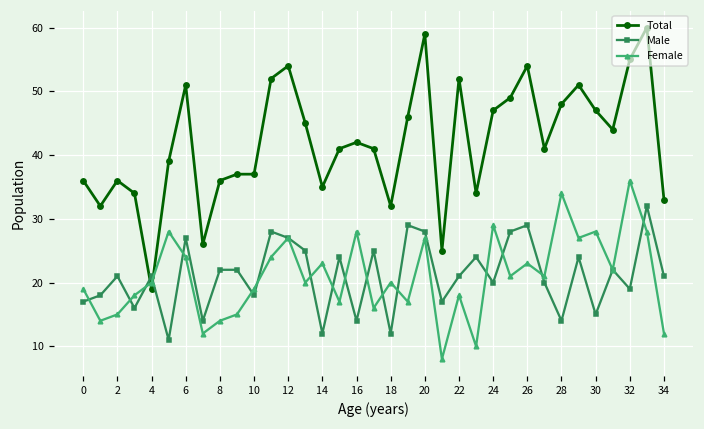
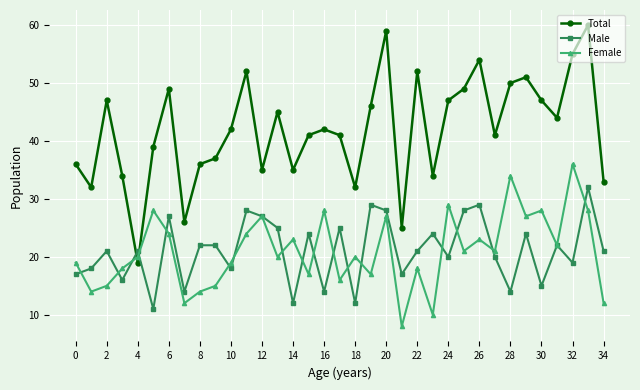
  {
    "Total": {
      "0": 36,
-     "2": 36,
+     "2": 47,
      "4": 19,
-     "6": 51,
+     "6": 49,
      "8": 36,
-     "10": 37,
-     "12": 54,
+     "10": 42,
+     "12": 35,
      "14": 35,
      "16": 42,
      "18": 32,
      "20": 59,
      "22": 52,
      "24": 47,
      "26": 54,
-     "28": 48,
+     "28": 50,
      "30": 47,
      "34": 33
    }
  }
